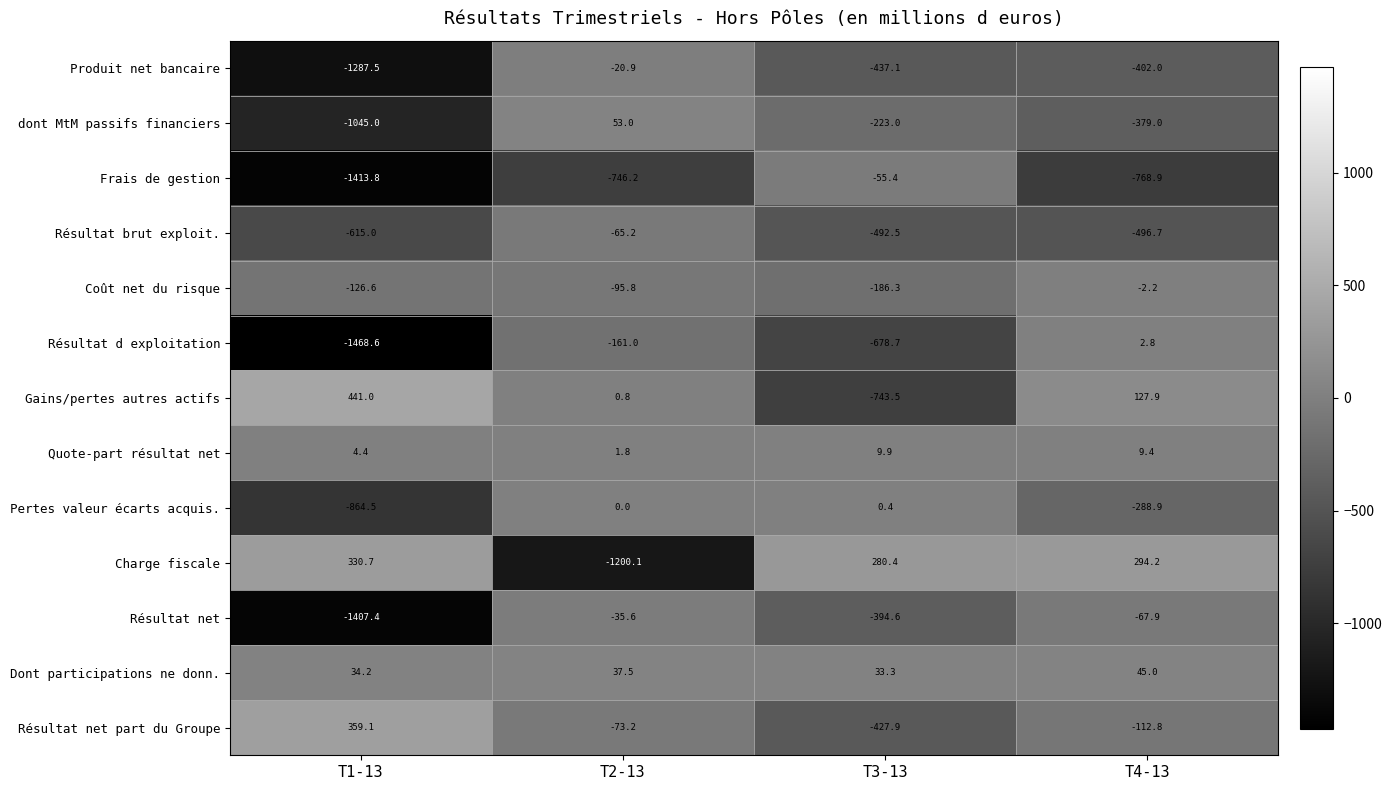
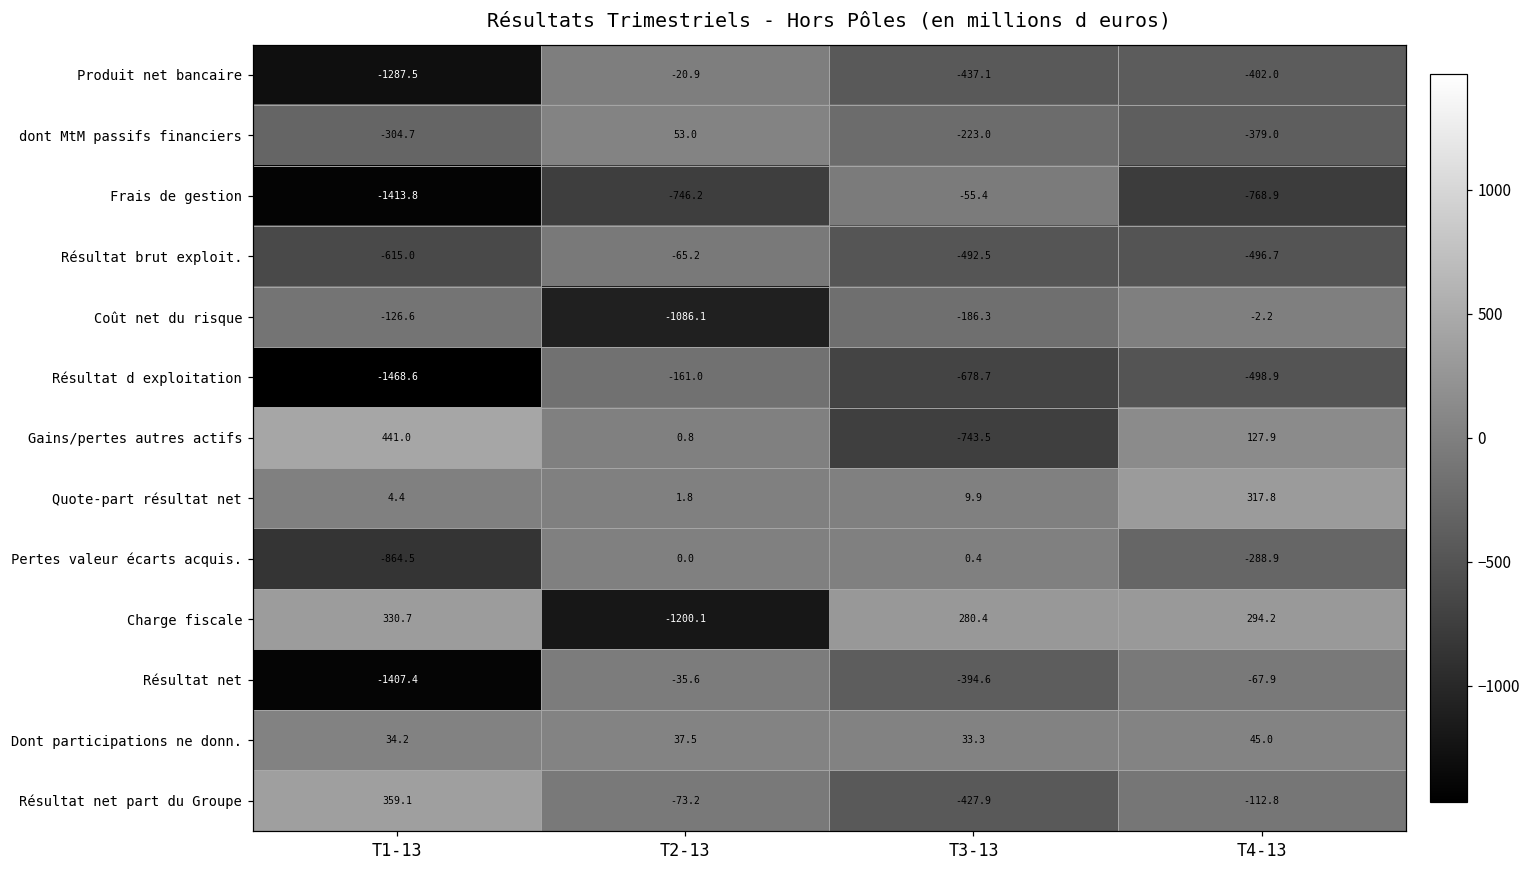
  {
    "Produit net bancaire": {
      "T1-13": -1287.5,
      "T2-13": -20.9,
      "T3-13": -437.1,
      "T4-13": -402.0
    },
    "dont MtM passifs financiers": {
-     "T1-13": -1045.0,
+     "T1-13": -304.7,
      "T2-13": 53.0,
      "T3-13": -223.0,
      "T4-13": -379.0
    },
    "Frais de gestion": {
      "T1-13": -1413.8,
      "T2-13": -746.2,
      "T3-13": -55.4,
      "T4-13": -768.9
    },
    "Résultat brut exploit.": {
      "T1-13": -615.0,
      "T2-13": -65.2,
      "T3-13": -492.5,
      "T4-13": -496.7
    },
    "Coût net du risque": {
      "T1-13": -126.6,
-     "T2-13": -95.8,
+     "T2-13": -1086.1,
      "T3-13": -186.3,
      "T4-13": -2.2
    },
    "Résultat d exploitation": {
      "T1-13": -1468.6,
      "T2-13": -161.0,
      "T3-13": -678.7,
-     "T4-13": 2.8
+     "T4-13": -498.9
    },
    "Gains/pertes autres actifs": {
      "T1-13": 441.0,
      "T2-13": 0.8,
      "T3-13": -743.5,
      "T4-13": 127.9
    },
    "Quote-part résultat net": {
      "T1-13": 4.4,
      "T2-13": 1.8,
      "T3-13": 9.9,
-     "T4-13": 9.4
+     "T4-13": 317.8
    },
    "Pertes valeur écarts acquis.": {
      "T1-13": -864.5,
      "T2-13": 0.0,
      "T3-13": 0.4,
      "T4-13": -288.9
    },
    "Charge fiscale": {
      "T1-13": 330.7,
      "T2-13": -1200.1,
      "T3-13": 280.4,
      "T4-13": 294.2
    },
    "Résultat net": {
      "T1-13": -1407.4,
      "T2-13": -35.6,
      "T3-13": -394.6,
      "T4-13": -67.9
    },
    "Dont participations ne donn.": {
      "T1-13": 34.2,
      "T2-13": 37.5,
      "T3-13": 33.3,
      "T4-13": 45.0
    },
    "Résultat net part du Groupe": {
      "T1-13": 359.1,
      "T2-13": -73.2,
      "T3-13": -427.9,
      "T4-13": -112.8
    }
  }
